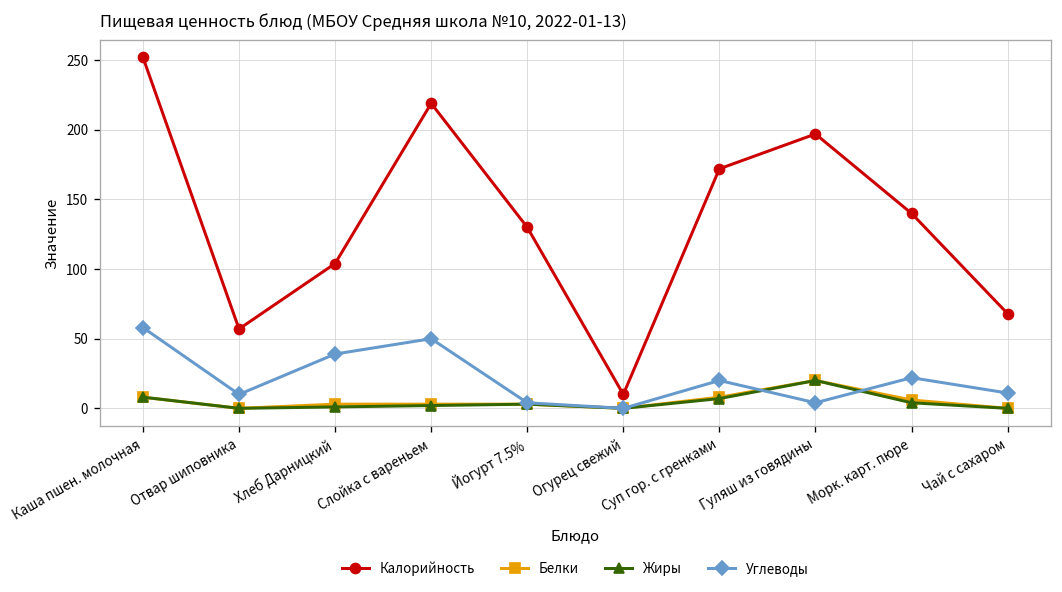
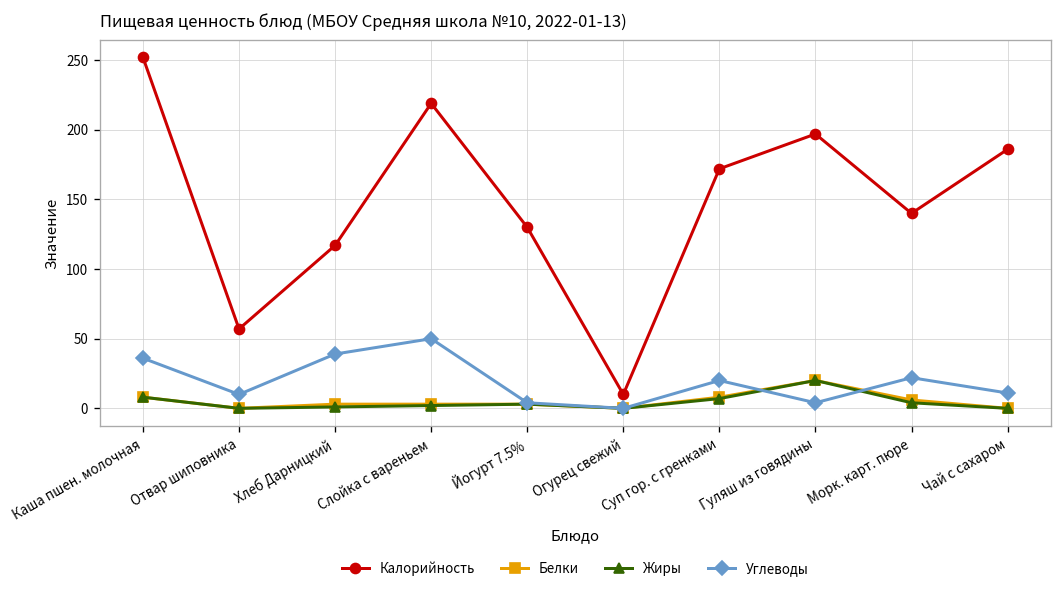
  {
    "Калорийность": {
      "Каша пшен. молочная": 252,
      "Отвар шиповника": 57,
-     "Хлеб Дарницкий": 104,
+     "Хлеб Дарницкий": 117,
      "Слойка с вареньем": 219,
      "Йогурт 7.5%": 130,
      "Огурец свежий": 10,
      "Суп гор. с гренками": 172,
      "Гуляш из говядины": 197,
      "Морк. карт. пюре": 140,
-     "Чай с сахаром": 68
+     "Чай с сахаром": 186
    },
    "Углеводы": {
-     "Каша пшен. молочная": 58,
+     "Каша пшен. молочная": 36,
      "Отвар шиповника": 10,
      "Хлеб Дарницкий": 39,
      "Слойка с вареньем": 50,
      "Суп гор. с гренками": 20,
      "Гуляш из говядины": 4,
      "Морк. карт. пюре": 22,
      "Чай с сахаром": 11
    }
  }
